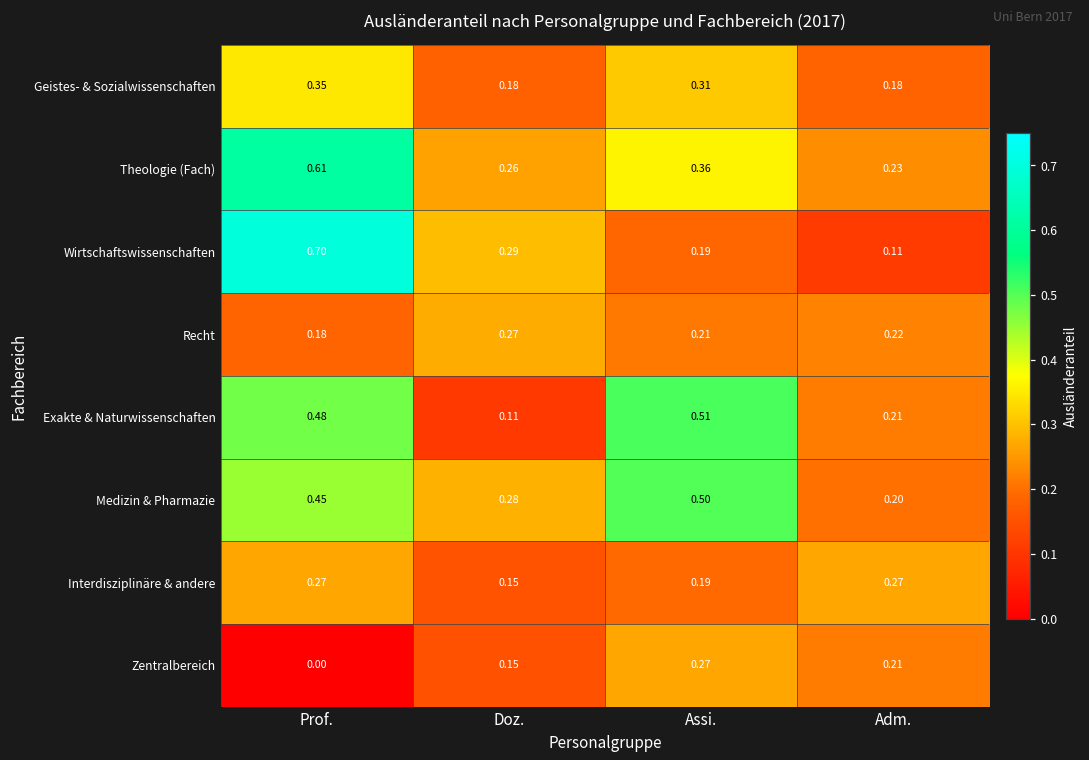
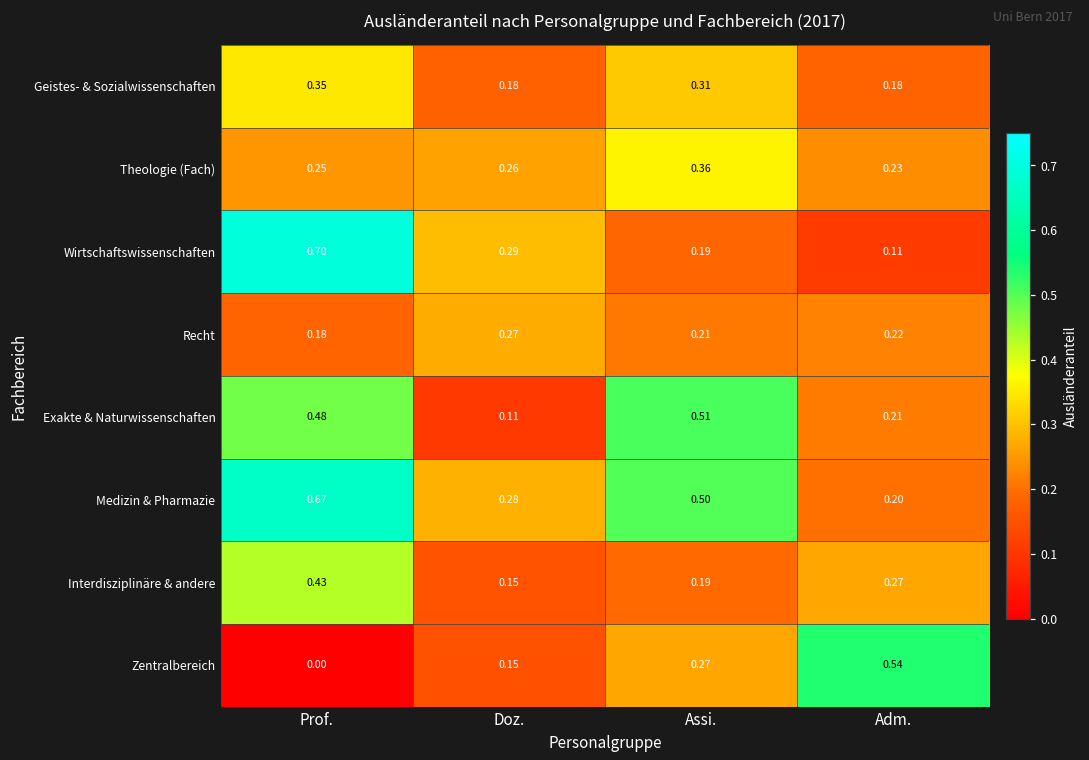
  {
    "Geistes- & Sozialwissenschaften": {
      "Prof.": 0.35,
      "Doz.": 0.18,
      "Assi.": 0.31,
      "Adm.": 0.18
    },
    "Theologie (Fach)": {
-     "Prof.": 0.61,
+     "Prof.": 0.25,
      "Doz.": 0.26,
      "Assi.": 0.36,
      "Adm.": 0.23
    },
    "Wirtschaftswissenschaften": {
      "Prof.": 0.70,
      "Doz.": 0.29,
      "Assi.": 0.19,
      "Adm.": 0.11
    },
    "Recht": {
      "Prof.": 0.18,
      "Doz.": 0.27,
      "Assi.": 0.21,
      "Adm.": 0.22
    },
    "Exakte & Naturwissenschaften": {
      "Prof.": 0.48,
      "Doz.": 0.11,
      "Assi.": 0.51,
      "Adm.": 0.21
    },
    "Medizin & Pharmazie": {
-     "Prof.": 0.45,
+     "Prof.": 0.67,
      "Doz.": 0.28,
      "Assi.": 0.50,
      "Adm.": 0.20
    },
    "Interdisziplinäre & andere": {
-     "Prof.": 0.27,
+     "Prof.": 0.43,
      "Doz.": 0.15,
      "Assi.": 0.19,
      "Adm.": 0.27
    },
    "Zentralbereich": {
      "Prof.": 0.00,
      "Doz.": 0.15,
      "Assi.": 0.27,
-     "Adm.": 0.21
+     "Adm.": 0.54
    }
  }
